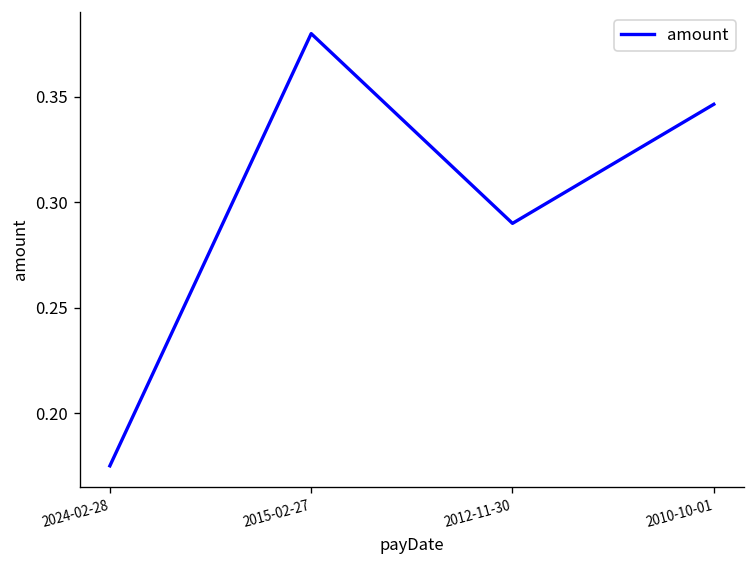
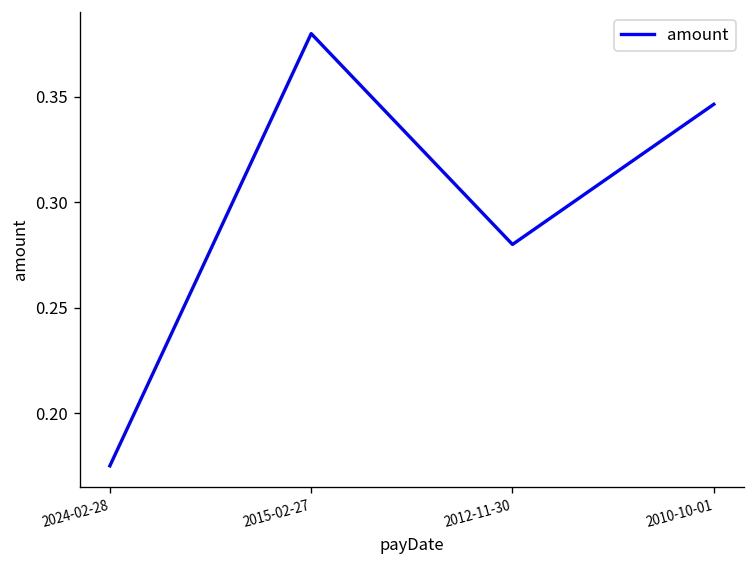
  {
    "2024-02-28": 0.175,
    "2015-02-27": 0.38,
-   "2012-11-30": 0.29,
+   "2012-11-30": 0.28,
    "2010-10-01": 0.346
  }
